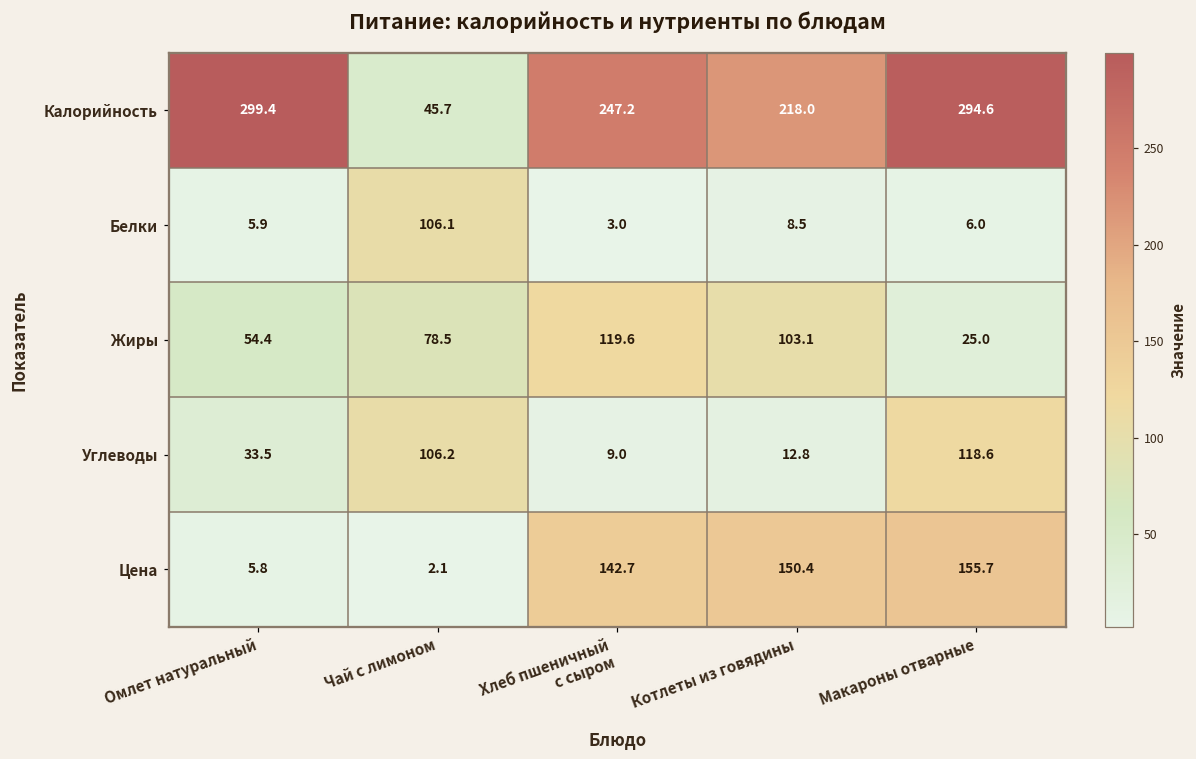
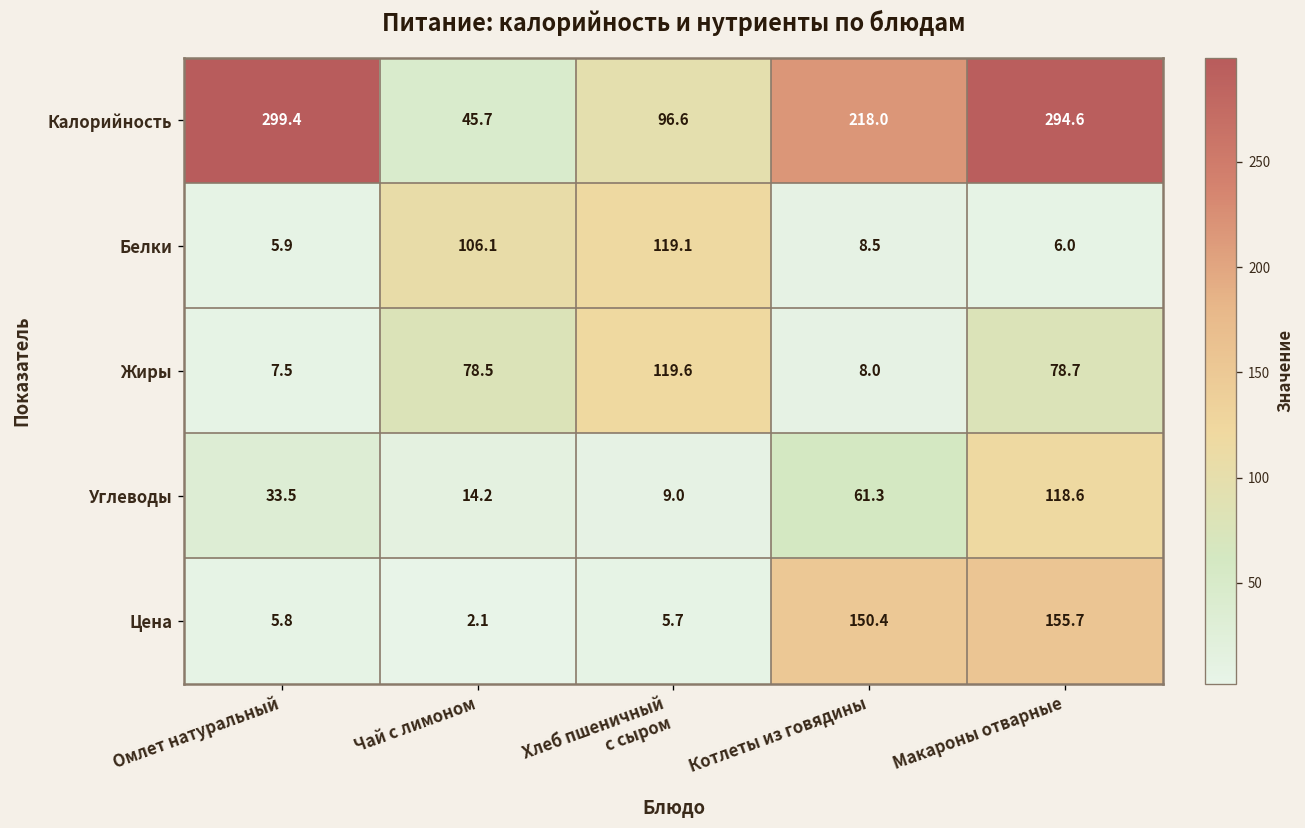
  {
    "Калорийность": {
      "Омлет натуральный": 299.4,
      "Чай с лимоном": 45.7,
-     "Хлеб пшеничный с сыром": 247.2,
+     "Хлеб пшеничный с сыром": 96.6,
      "Котлеты из говядины": 218.0,
      "Макароны отварные": 294.6
    },
    "Белки": {
      "Омлет натуральный": 5.9,
      "Чай с лимоном": 106.1,
-     "Хлеб пшеничный с сыром": 3.0,
+     "Хлеб пшеничный с сыром": 119.1,
      "Котлеты из говядины": 8.5,
      "Макароны отварные": 6.0
    },
    "Жиры": {
-     "Омлет натуральный": 54.4,
+     "Омлет натуральный": 7.5,
      "Чай с лимоном": 78.5,
      "Хлеб пшеничный с сыром": 119.6,
-     "Котлеты из говядины": 103.1,
-     "Макароны отварные": 25.0
+     "Котлеты из говядины": 8.0,
+     "Макароны отварные": 78.7
    },
    "Углеводы": {
      "Омлет натуральный": 33.5,
-     "Чай с лимоном": 106.2,
+     "Чай с лимоном": 14.2,
      "Хлеб пшеничный с сыром": 9.0,
-     "Котлеты из говядины": 12.8,
+     "Котлеты из говядины": 61.3,
      "Макароны отварные": 118.6
    },
    "Цена": {
      "Омлет натуральный": 5.8,
      "Чай с лимоном": 2.1,
-     "Хлеб пшеничный с сыром": 142.7,
+     "Хлеб пшеничный с сыром": 5.7,
      "Котлеты из говядины": 150.4,
      "Макароны отварные": 155.7
    }
  }
